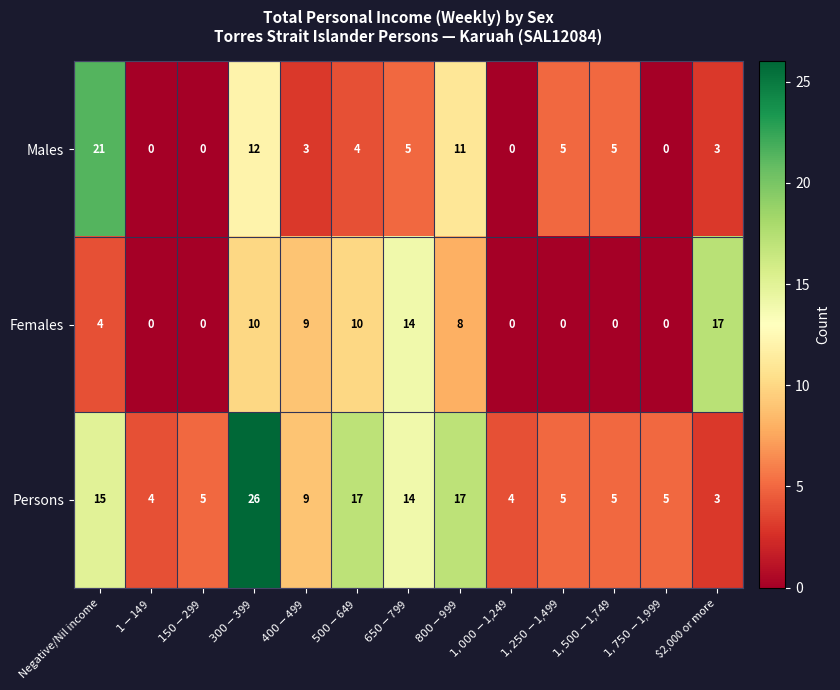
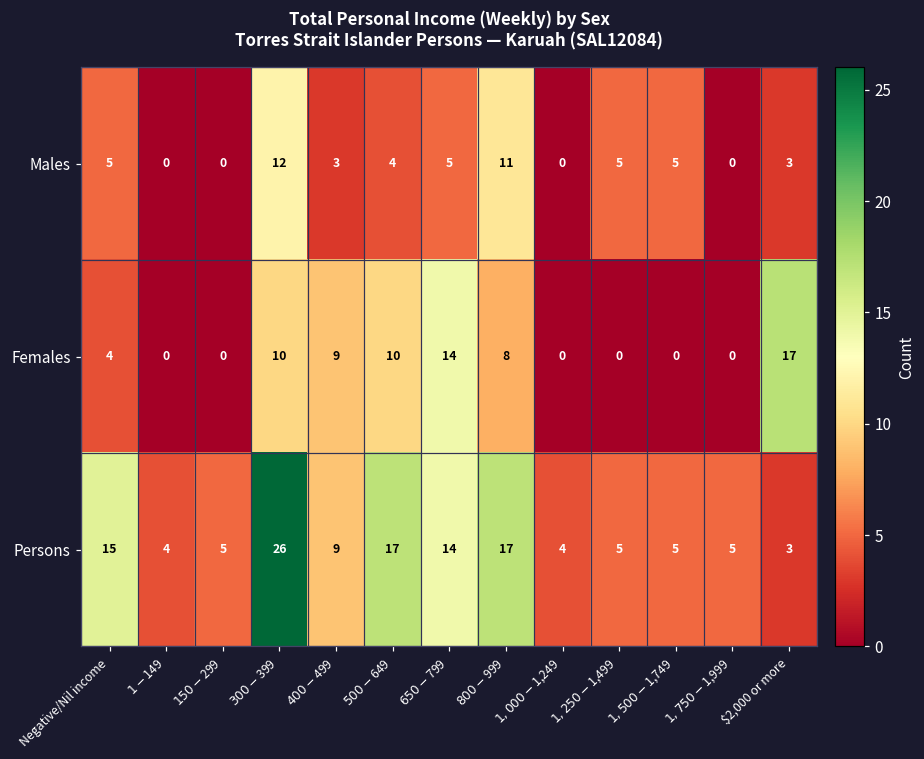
  {
    "Males": {
-     "Negative/Nil income": 21,
+     "Negative/Nil income": 5,
      "$2,000 or more": 3
    },
    "Females": {
      "Negative/Nil income": 4,
      "$2,000 or more": 17
    },
    "Persons": {
      "Negative/Nil income": 15,
      "$2,000 or more": 3
    }
  }
